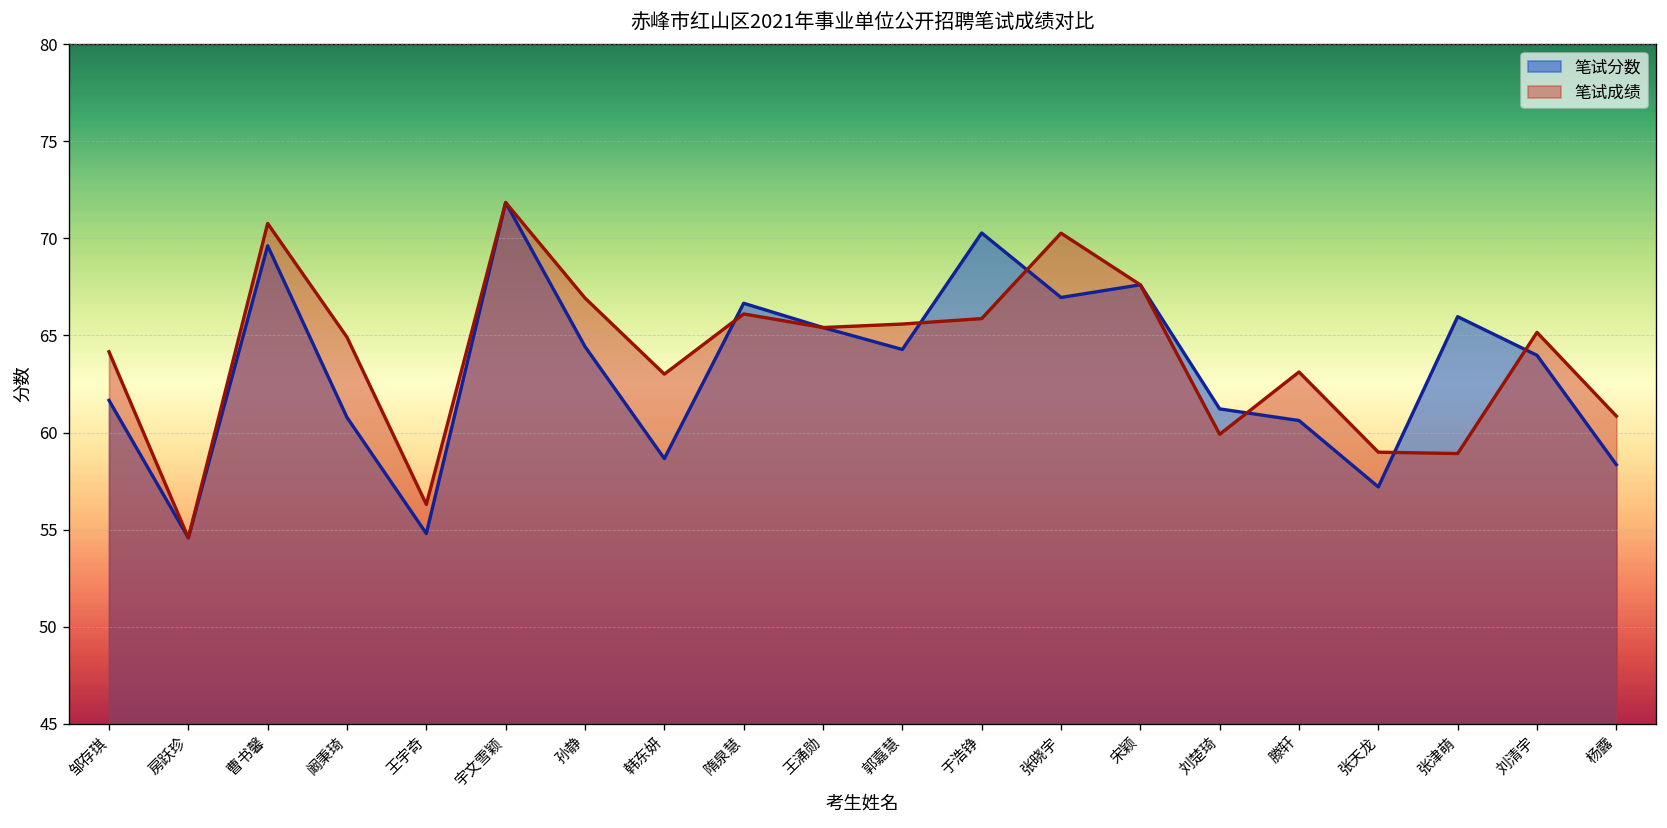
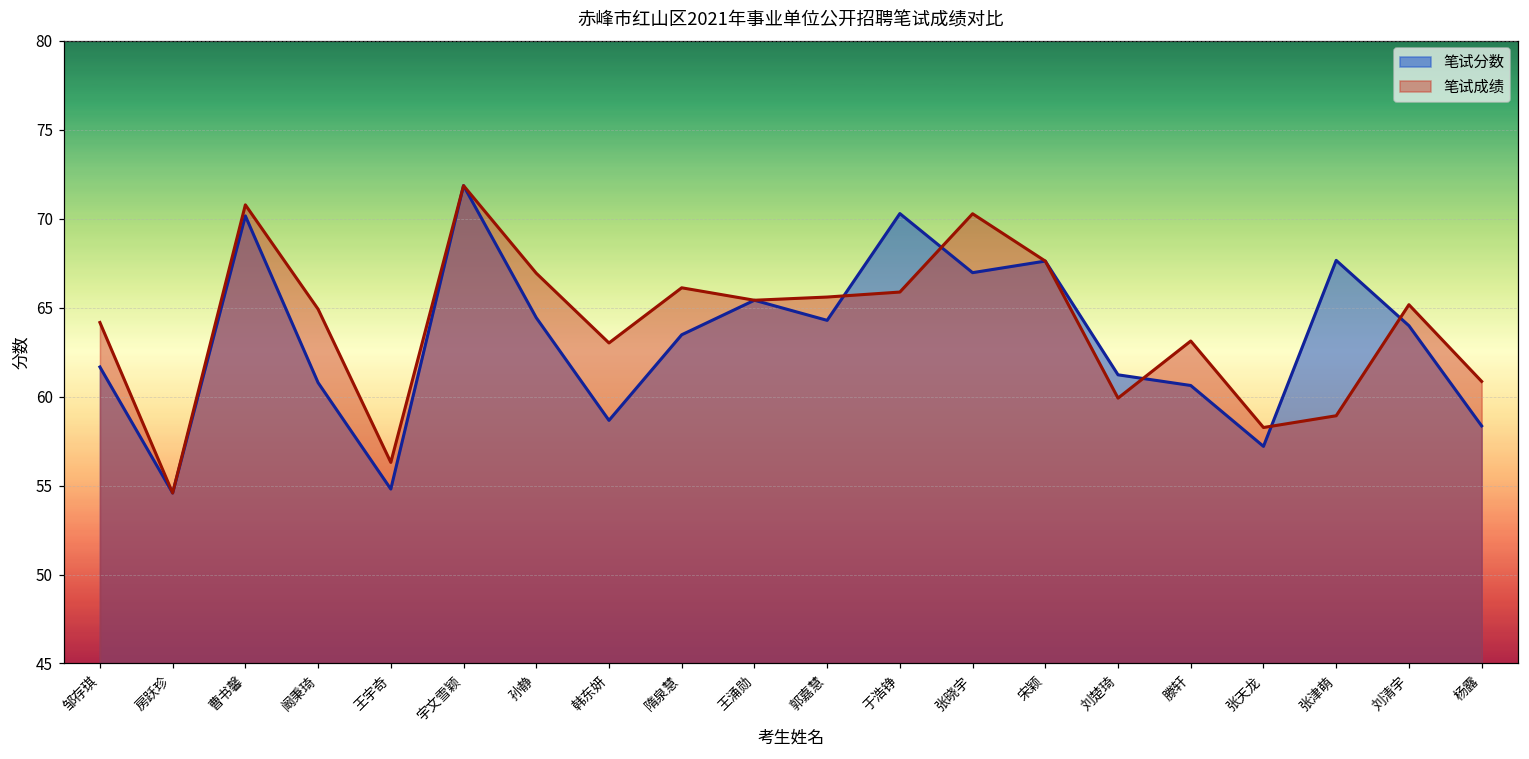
  {
    "笔试分数": {
      "邹存琪": 61.7,
-     "曹书馨": 69.6,
+     "曹书馨": 70.2,
      "阚秉琦": 60.8,
      "王宇奇": 54.8,
      "孙静": 64.4,
      "韩东妍": 58.7,
-     "隋泉慧": 66.7,
+     "隋泉慧": 63.5,
      "郭嘉慧": 64.3,
      "于浩铮": 70.3,
      "张晓宇": 67.0,
      "刘楚琦": 61.2,
      "滕轩": 60.6,
      "张天龙": 57.2,
-     "张津萌": 66.0,
+     "张津萌": 67.7,
      "刘清宇": 64.0,
      "杨露": 58.4
    },
    "笔试成绩": {
      "邹存琪": 64.2,
      "曹书馨": 70.8,
      "阚秉琦": 64.9,
      "王宇奇": 56.3,
      "孙静": 66.9,
      "韩东妍": 63.0,
      "隋泉慧": 66.1,
      "郭嘉慧": 65.6,
      "于浩铮": 65.9,
      "张晓宇": 70.3,
      "刘楚琦": 59.9,
      "滕轩": 63.1,
-     "张天龙": 59.0,
+     "张天龙": 58.3,
      "张津萌": 58.9,
      "刘清宇": 65.2,
      "杨露": 60.9
    }
  }
